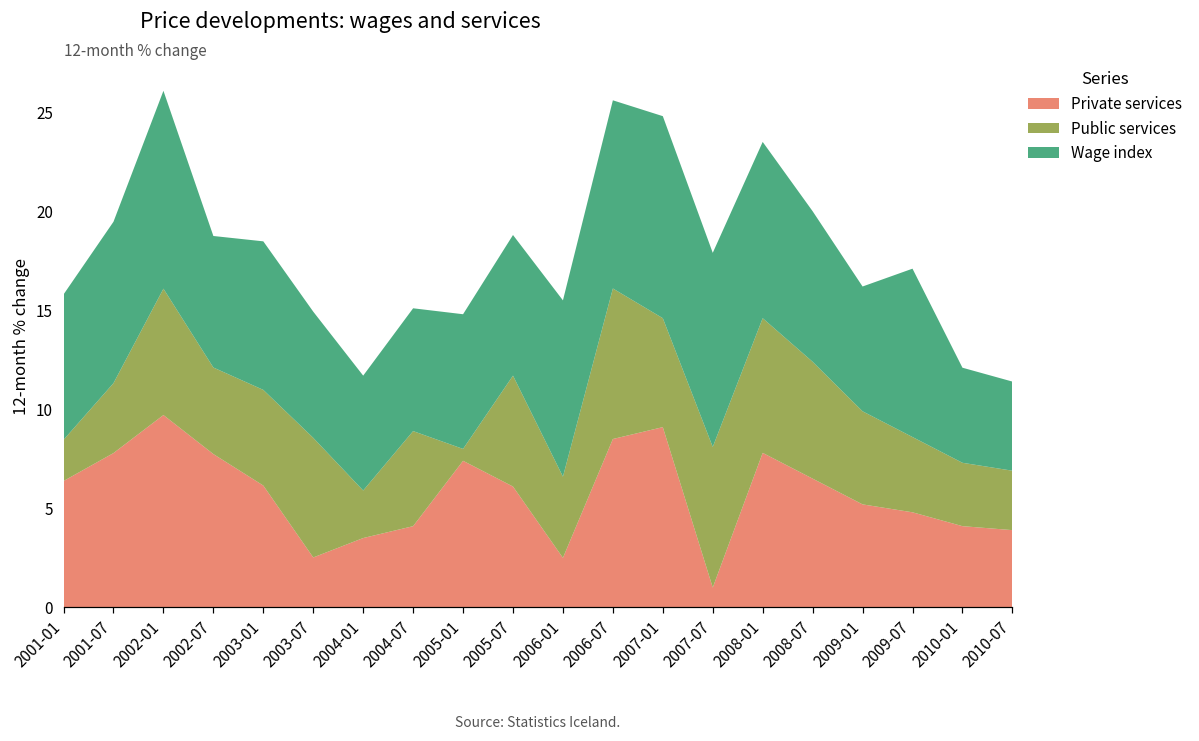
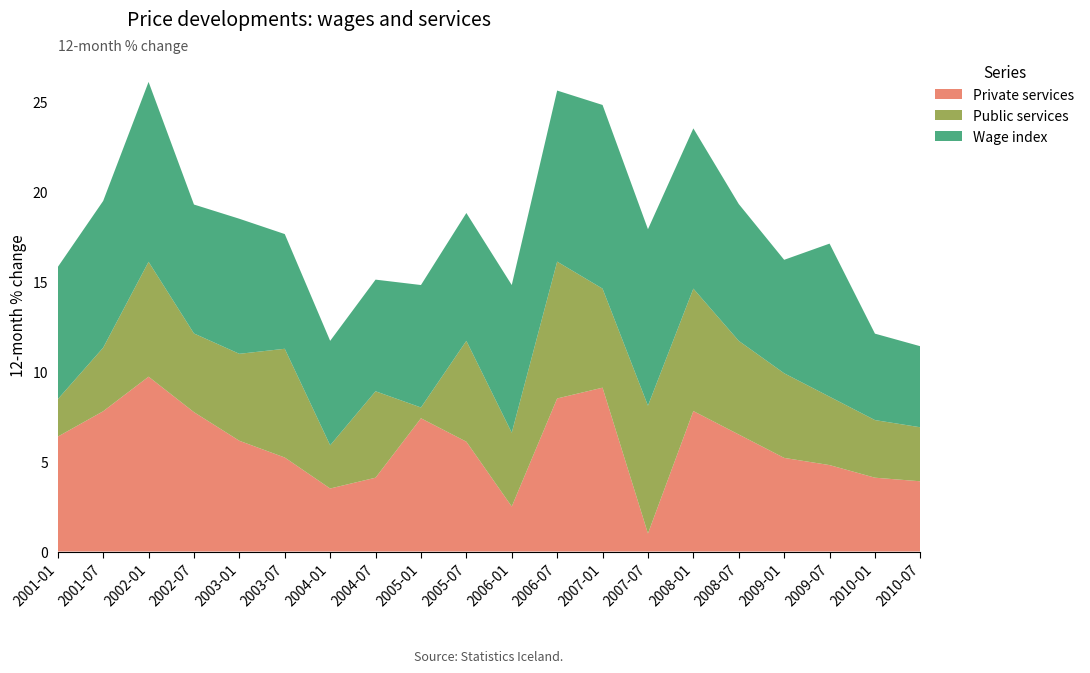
  {
    "Private services": {
      "2001-01": 6.4,
      "2001-07": 7.8,
      "2002-01": 9.7,
      "2002-07": 7.7,
      "2003-01": 6.2,
-     "2003-07": 2.5,
+     "2003-07": 5.2,
      "2004-01": 3.5,
      "2004-07": 4.1,
      "2005-01": 7.4,
      "2005-07": 6.1,
      "2006-01": 2.5,
      "2006-07": 8.5,
      "2007-01": 9.1,
      "2007-07": 1.0,
      "2008-01": 7.8,
      "2008-07": 6.5,
      "2009-01": 5.2,
      "2009-07": 4.8,
      "2010-01": 4.1,
      "2010-07": 3.9
    },
    "Public services": {
      "2001-01": 2.1,
      "2001-07": 3.5,
      "2002-01": 6.4,
      "2002-07": 4.4,
      "2003-01": 4.8,
      "2003-07": 6.0,
      "2004-01": 2.4,
      "2004-07": 4.8,
      "2005-01": 0.6,
      "2005-07": 5.6,
      "2006-01": 4.1,
      "2006-07": 7.6,
      "2007-01": 5.5,
      "2007-07": 7.1,
      "2008-01": 6.8,
-     "2008-07": 5.9,
+     "2008-07": 5.2,
      "2009-01": 4.7,
      "2009-07": 3.8,
      "2010-01": 3.2,
      "2010-07": 3.0
    },
    "Wage index": {
      "2001-01": 7.3,
      "2001-07": 8.1,
      "2002-01": 10.0,
-     "2002-07": 6.6,
+     "2002-07": 7.2,
      "2003-01": 7.5,
      "2003-07": 6.4,
      "2004-01": 5.8,
      "2004-07": 6.2,
      "2005-01": 6.8,
      "2005-07": 7.1,
-     "2006-01": 8.9,
+     "2006-01": 8.2,
      "2006-07": 9.5,
      "2007-01": 10.2,
      "2007-07": 9.8,
      "2008-01": 8.9,
      "2008-07": 7.6,
      "2009-01": 6.3,
      "2009-07": 8.5,
      "2010-01": 4.8,
      "2010-07": 4.5
    }
  }
